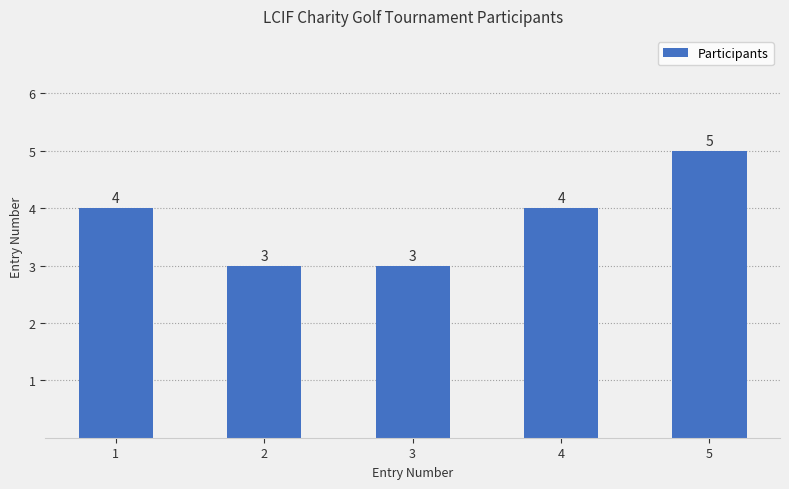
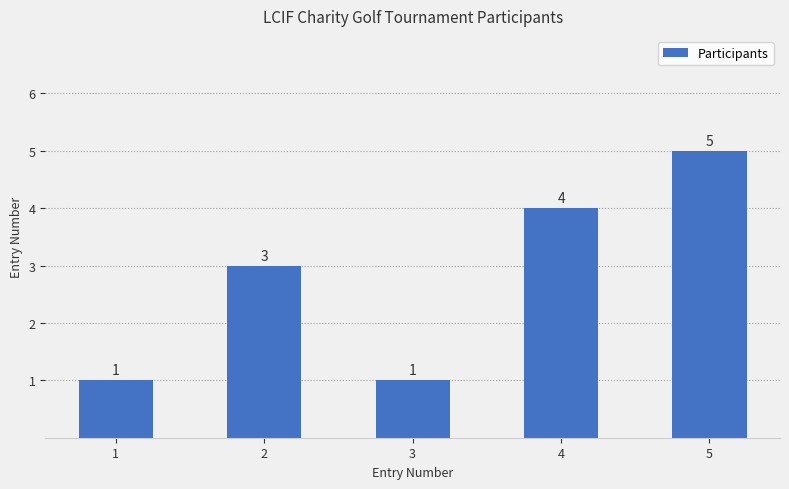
  {
-   "1": 4,
+   "1": 1,
    "2": 3,
-   "3": 3,
+   "3": 1,
    "4": 4,
    "5": 5
  }
